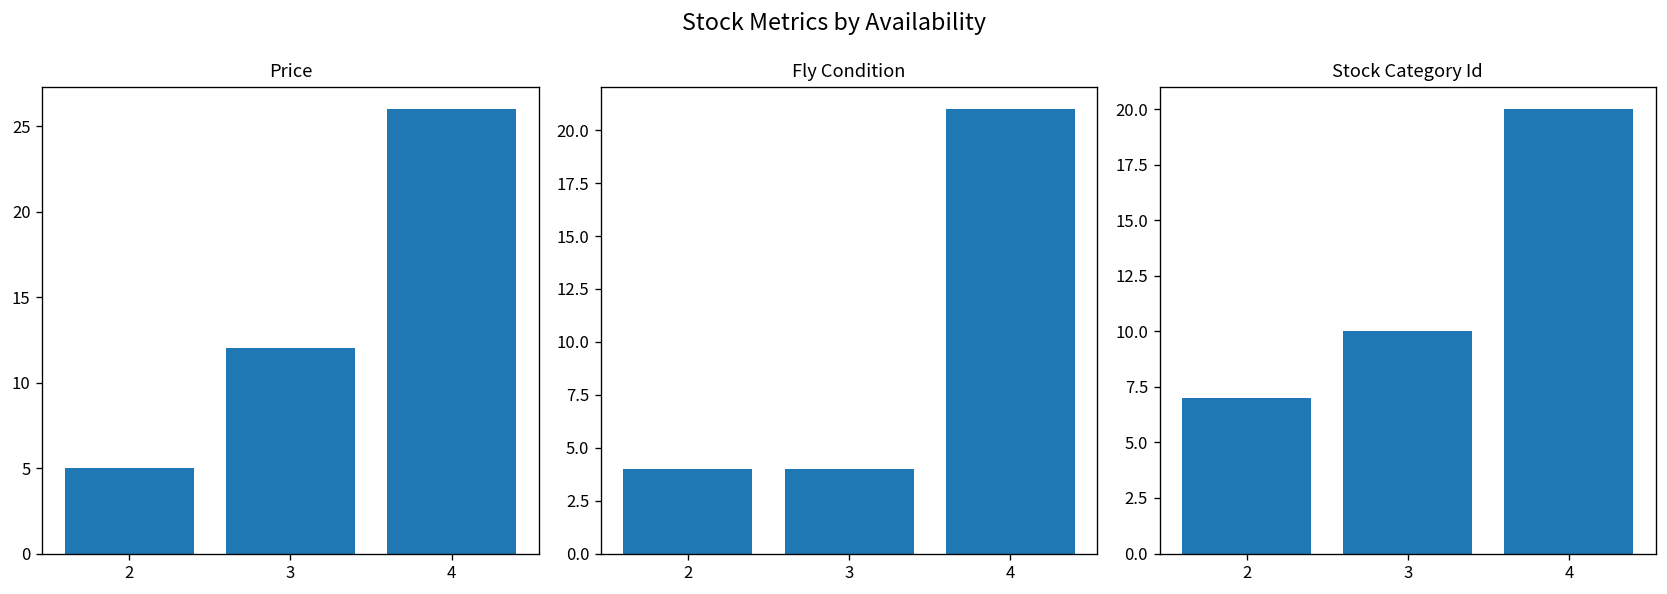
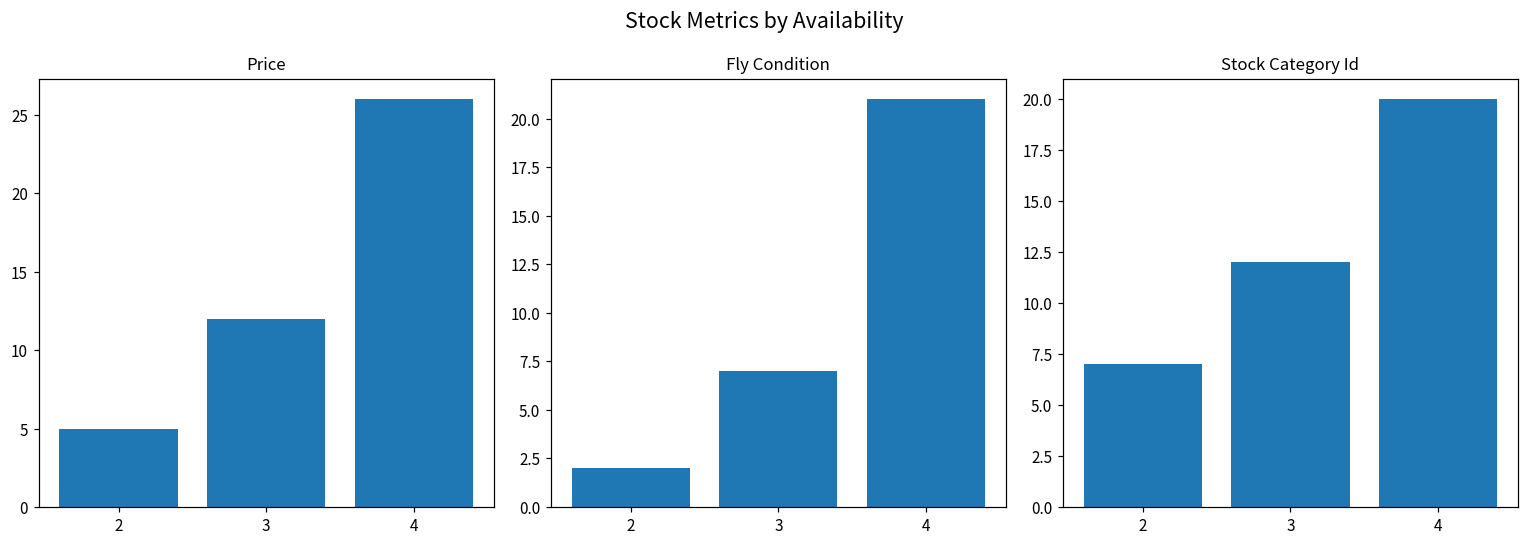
  {
    "Price": {
      "2": 5.0,
      "3": 12.0,
      "4": 26.0
    },
    "Fly Condition": {
-     "2": 4,
-     "3": 4,
+     "2": 2,
+     "3": 7,
      "4": 21
    },
    "Stock Category Id": {
      "2": 7,
-     "3": 10,
+     "3": 12,
      "4": 20
    }
  }
